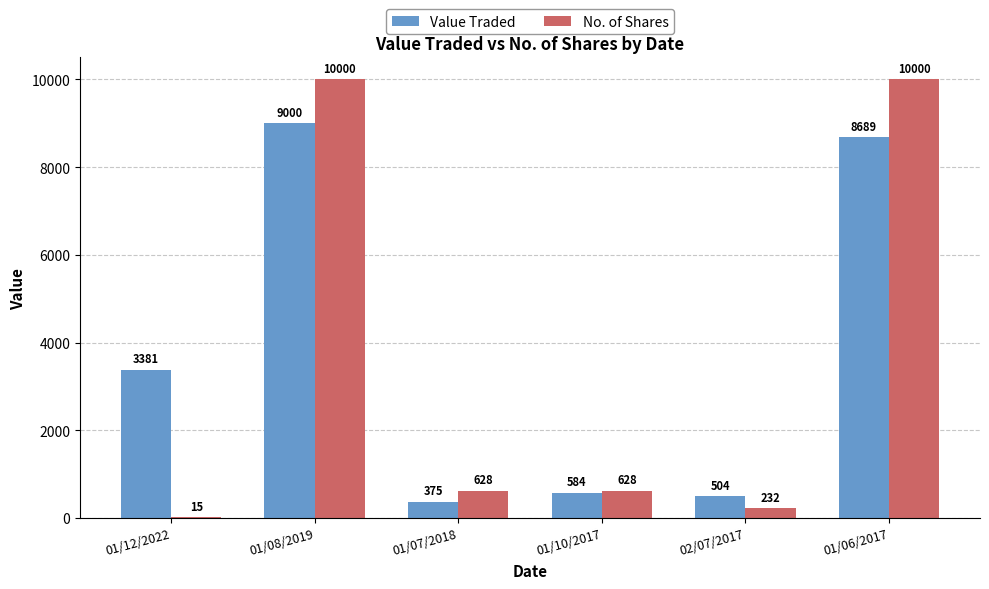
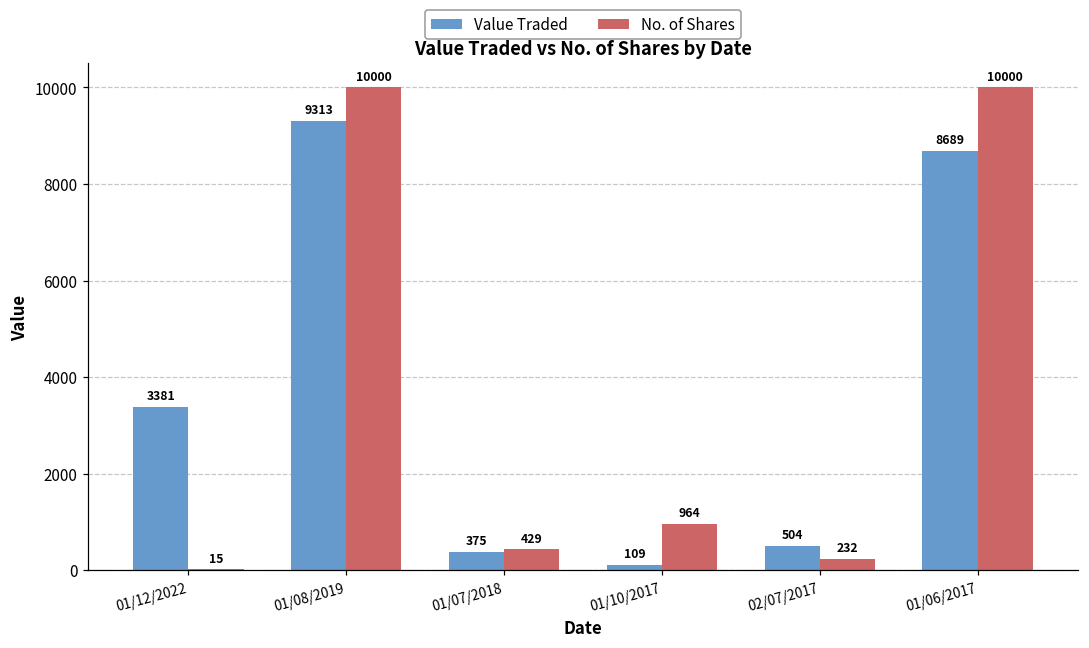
  {
    "Value Traded": {
      "01/12/2022": 3381,
-     "01/08/2019": 9000,
+     "01/08/2019": 9313,
      "01/07/2018": 375,
-     "01/10/2017": 584,
+     "01/10/2017": 109,
      "02/07/2017": 504,
      "01/06/2017": 8689
    },
    "No. of Shares": {
      "01/12/2022": 15,
      "01/08/2019": 10000,
-     "01/07/2018": 628,
-     "01/10/2017": 628,
+     "01/07/2018": 429,
+     "01/10/2017": 964,
      "02/07/2017": 232,
      "01/06/2017": 10000
    }
  }
